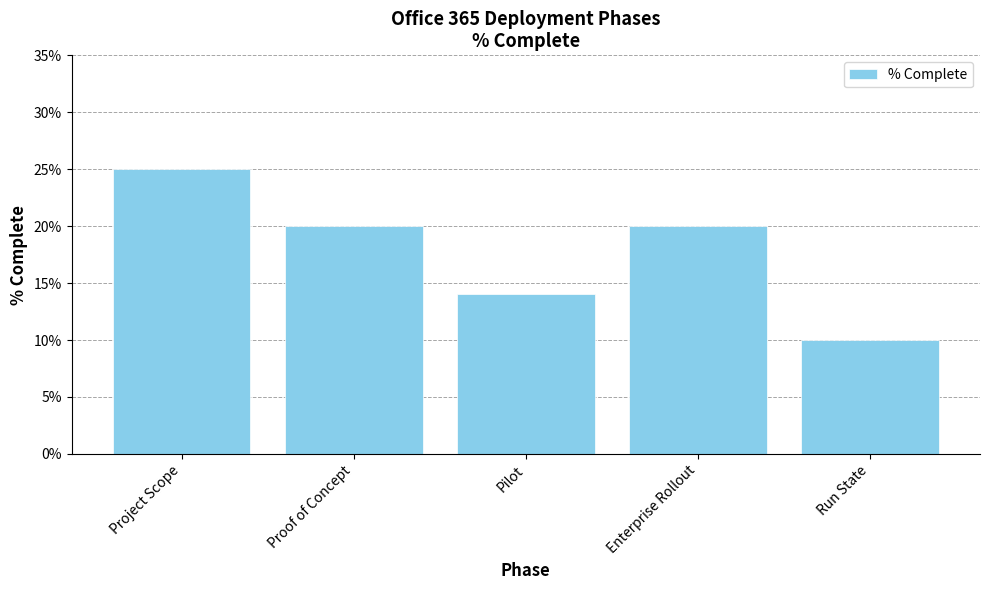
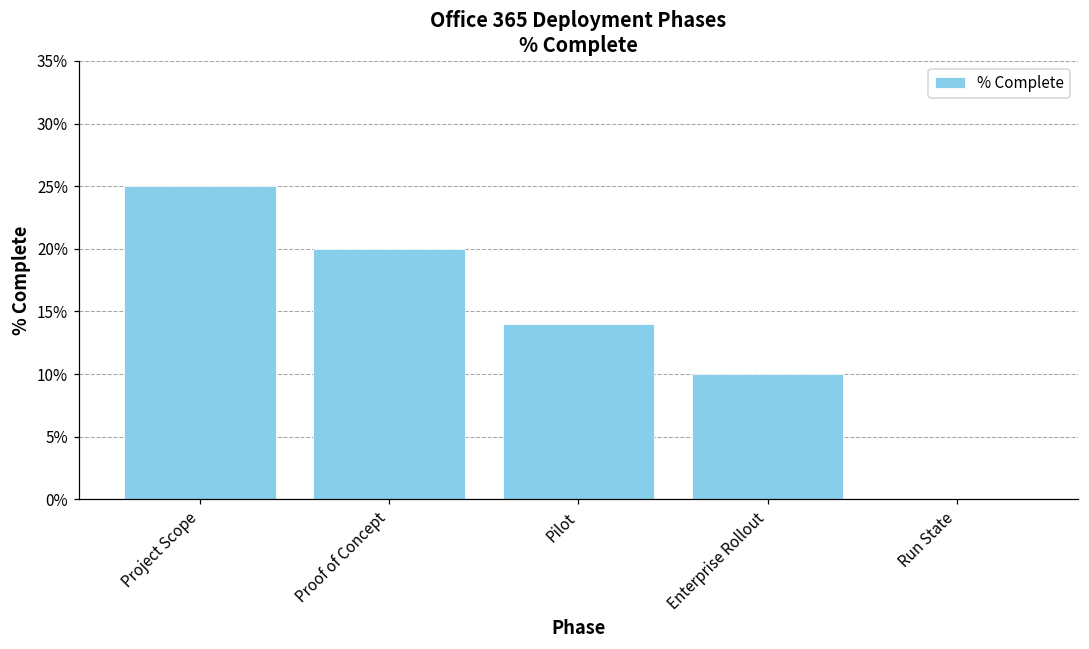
  {
    "Project Scope": "25.0%",
    "Proof of Concept": "20.0%",
    "Pilot": "14.0%",
-   "Enterprise Rollout": "20.0%",
-   "Run State": "10.0%"
+   "Enterprise Rollout": "10.0%",
+   "Run State": "0.0%"
  }
